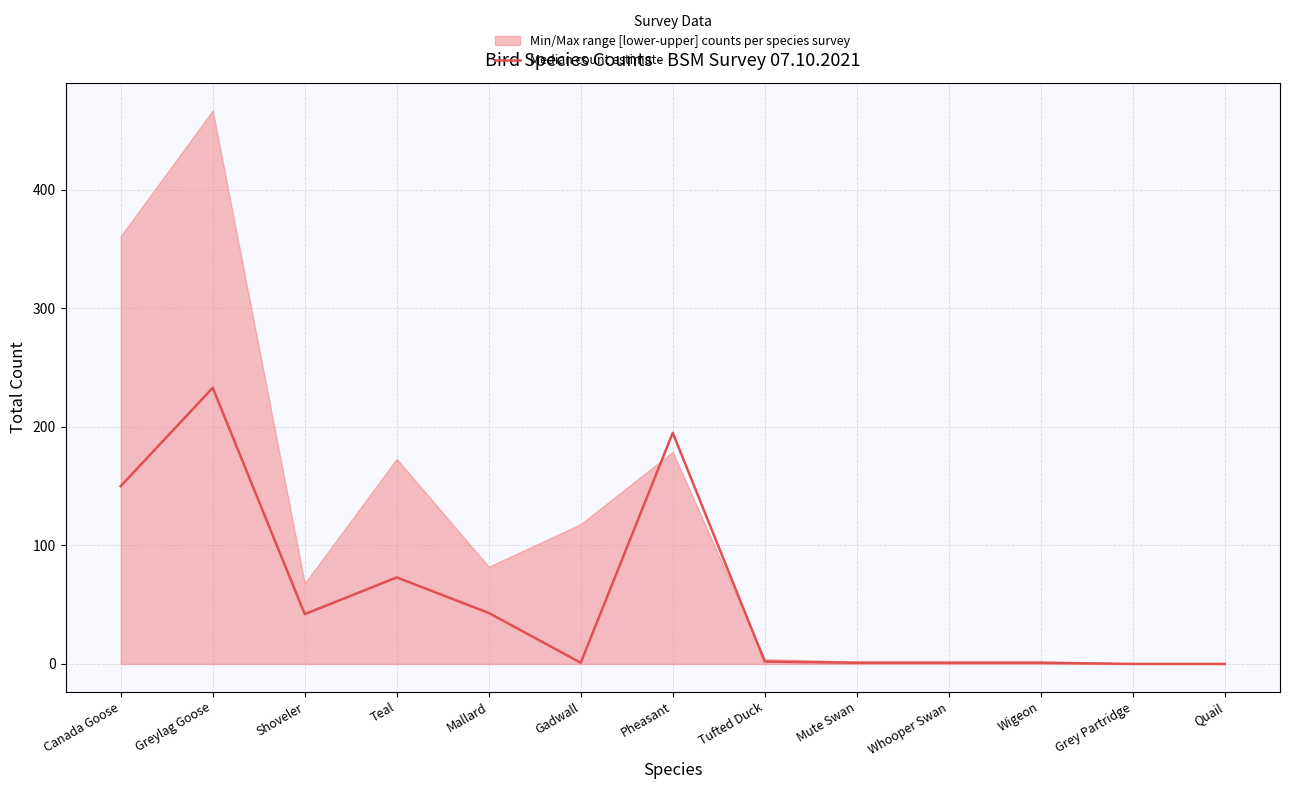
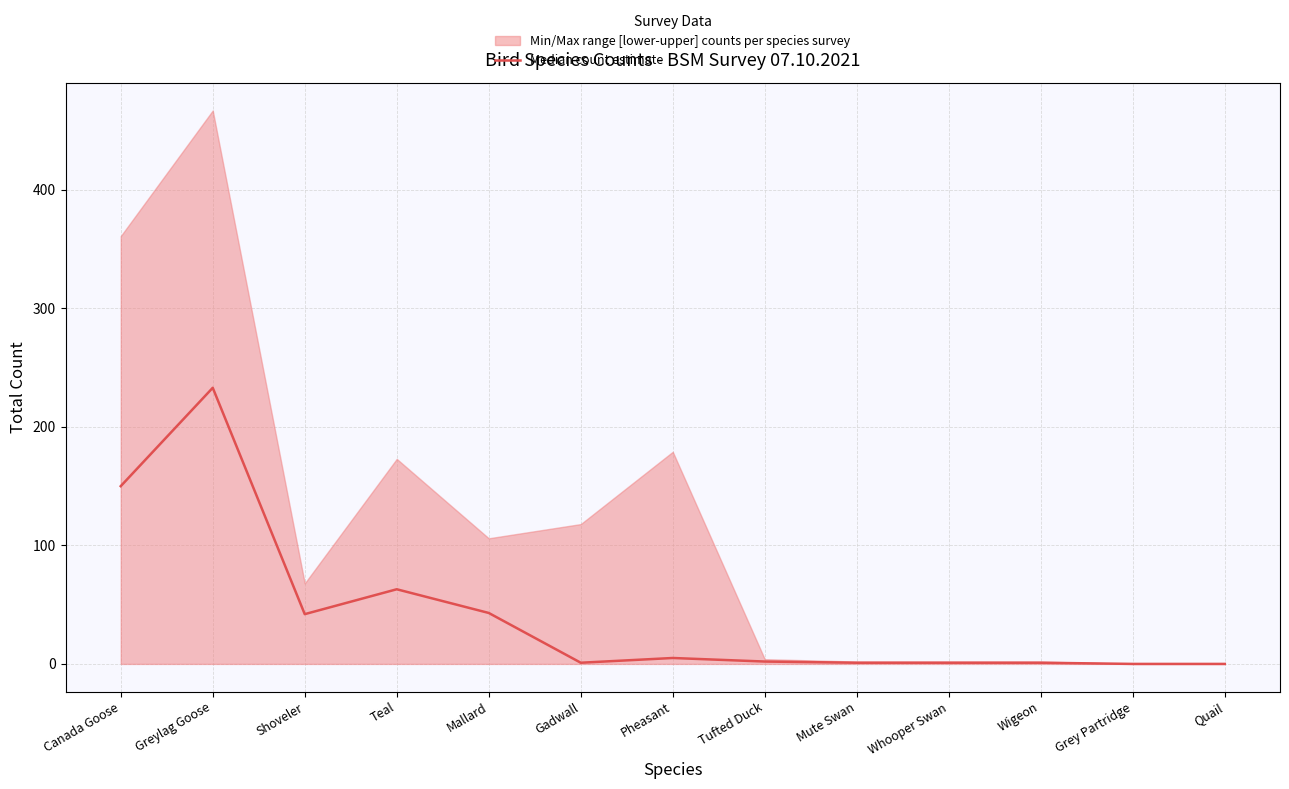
  {
    "Median count estimate": {
      "Canada Goose": 150,
      "Greylag Goose": 233,
      "Shoveler": 42,
-     "Teal": 73,
+     "Teal": 63,
      "Mallard": 43,
      "Gadwall": 1,
-     "Pheasant": 195
+     "Pheasant": 5
    },
    "Min/Max range [lower-upper] counts per species survey": {
      "Canada Goose": 361,
      "Greylag Goose": 467,
      "Shoveler": 68,
      "Teal": 173,
-     "Mallard": 82,
+     "Mallard": 106,
      "Gadwall": 118,
      "Pheasant": 179
    }
  }
